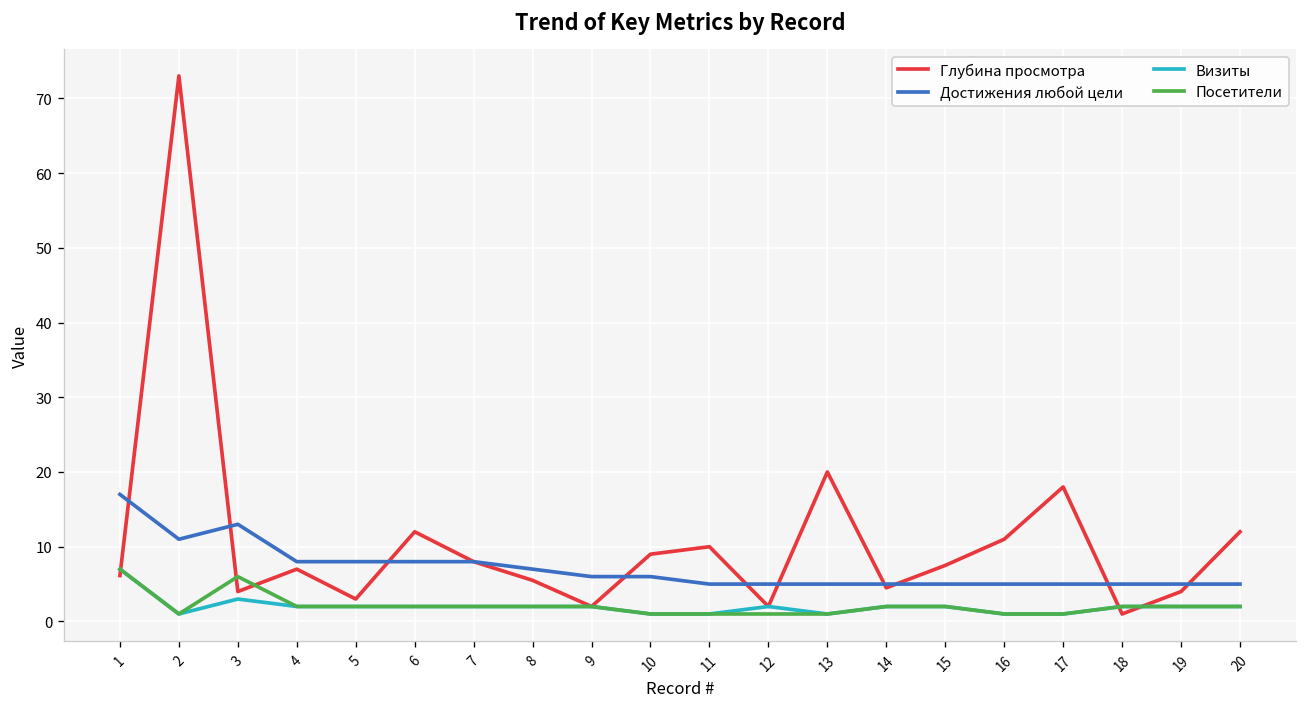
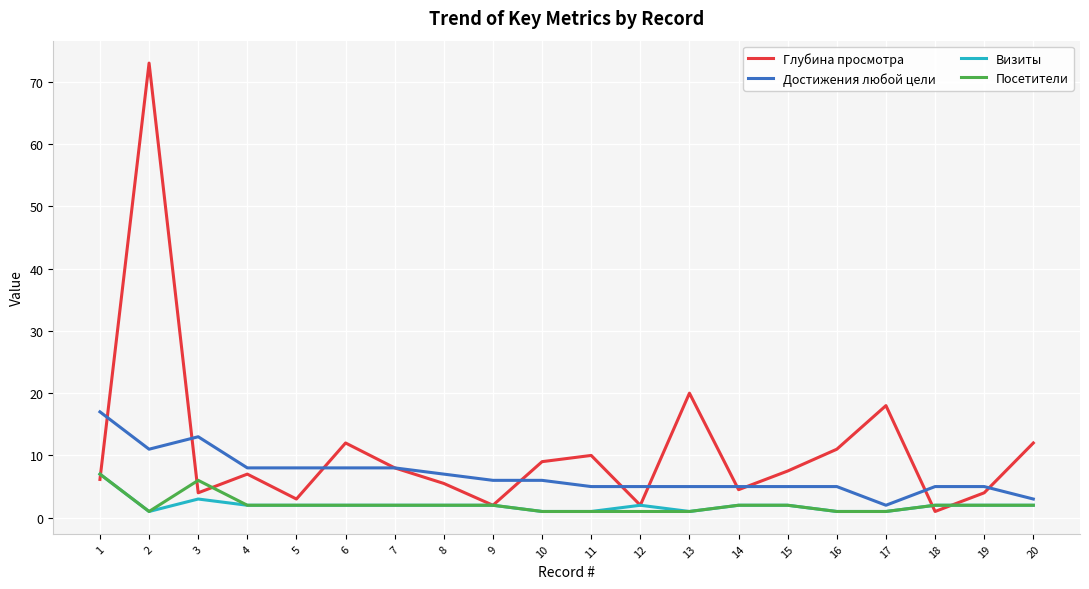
  {
    "Глубина просмотра": {
      "1": 6,
      "2": 73,
      "3": 4,
      "4": 7,
      "5": 3,
      "6": 12,
      "8": 6,
      "10": 9,
      "11": 10,
      "13": 20,
      "14": 5,
      "15": 8,
      "16": 11,
      "17": 18,
      "18": 1,
      "19": 4,
      "20": 12
    },
    "Достижения любой цели": {
      "1": 17,
      "2": 11,
      "3": 13,
      "4": 8,
      "5": 8,
      "6": 8,
      "8": 7,
      "9": 6,
      "10": 6,
      "11": 5,
      "12": 5,
      "13": 5,
      "14": 5,
      "15": 5,
      "16": 5,
-     "17": 5,
+     "17": 2,
      "18": 5,
      "19": 5,
-     "20": 5
+     "20": 3
    },
    "Визиты": {
      "3": 3
    },
    "Посетители": {
      "3": 6,
      "12": 1
    }
  }
